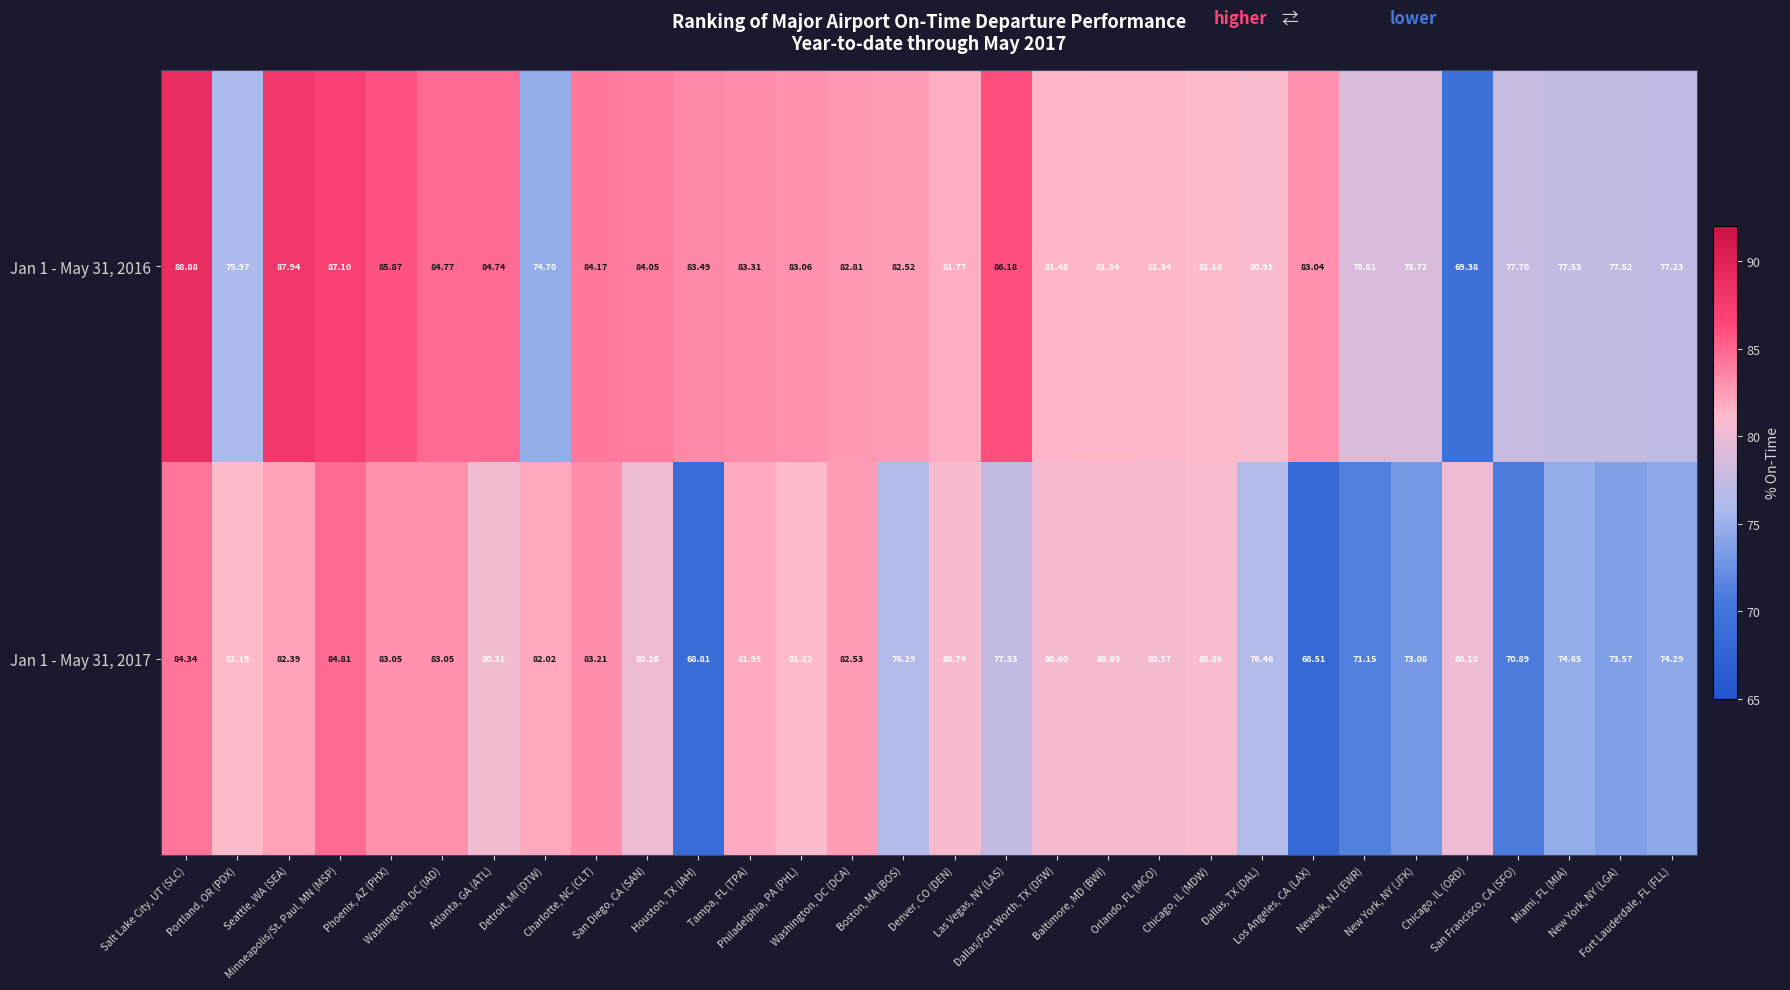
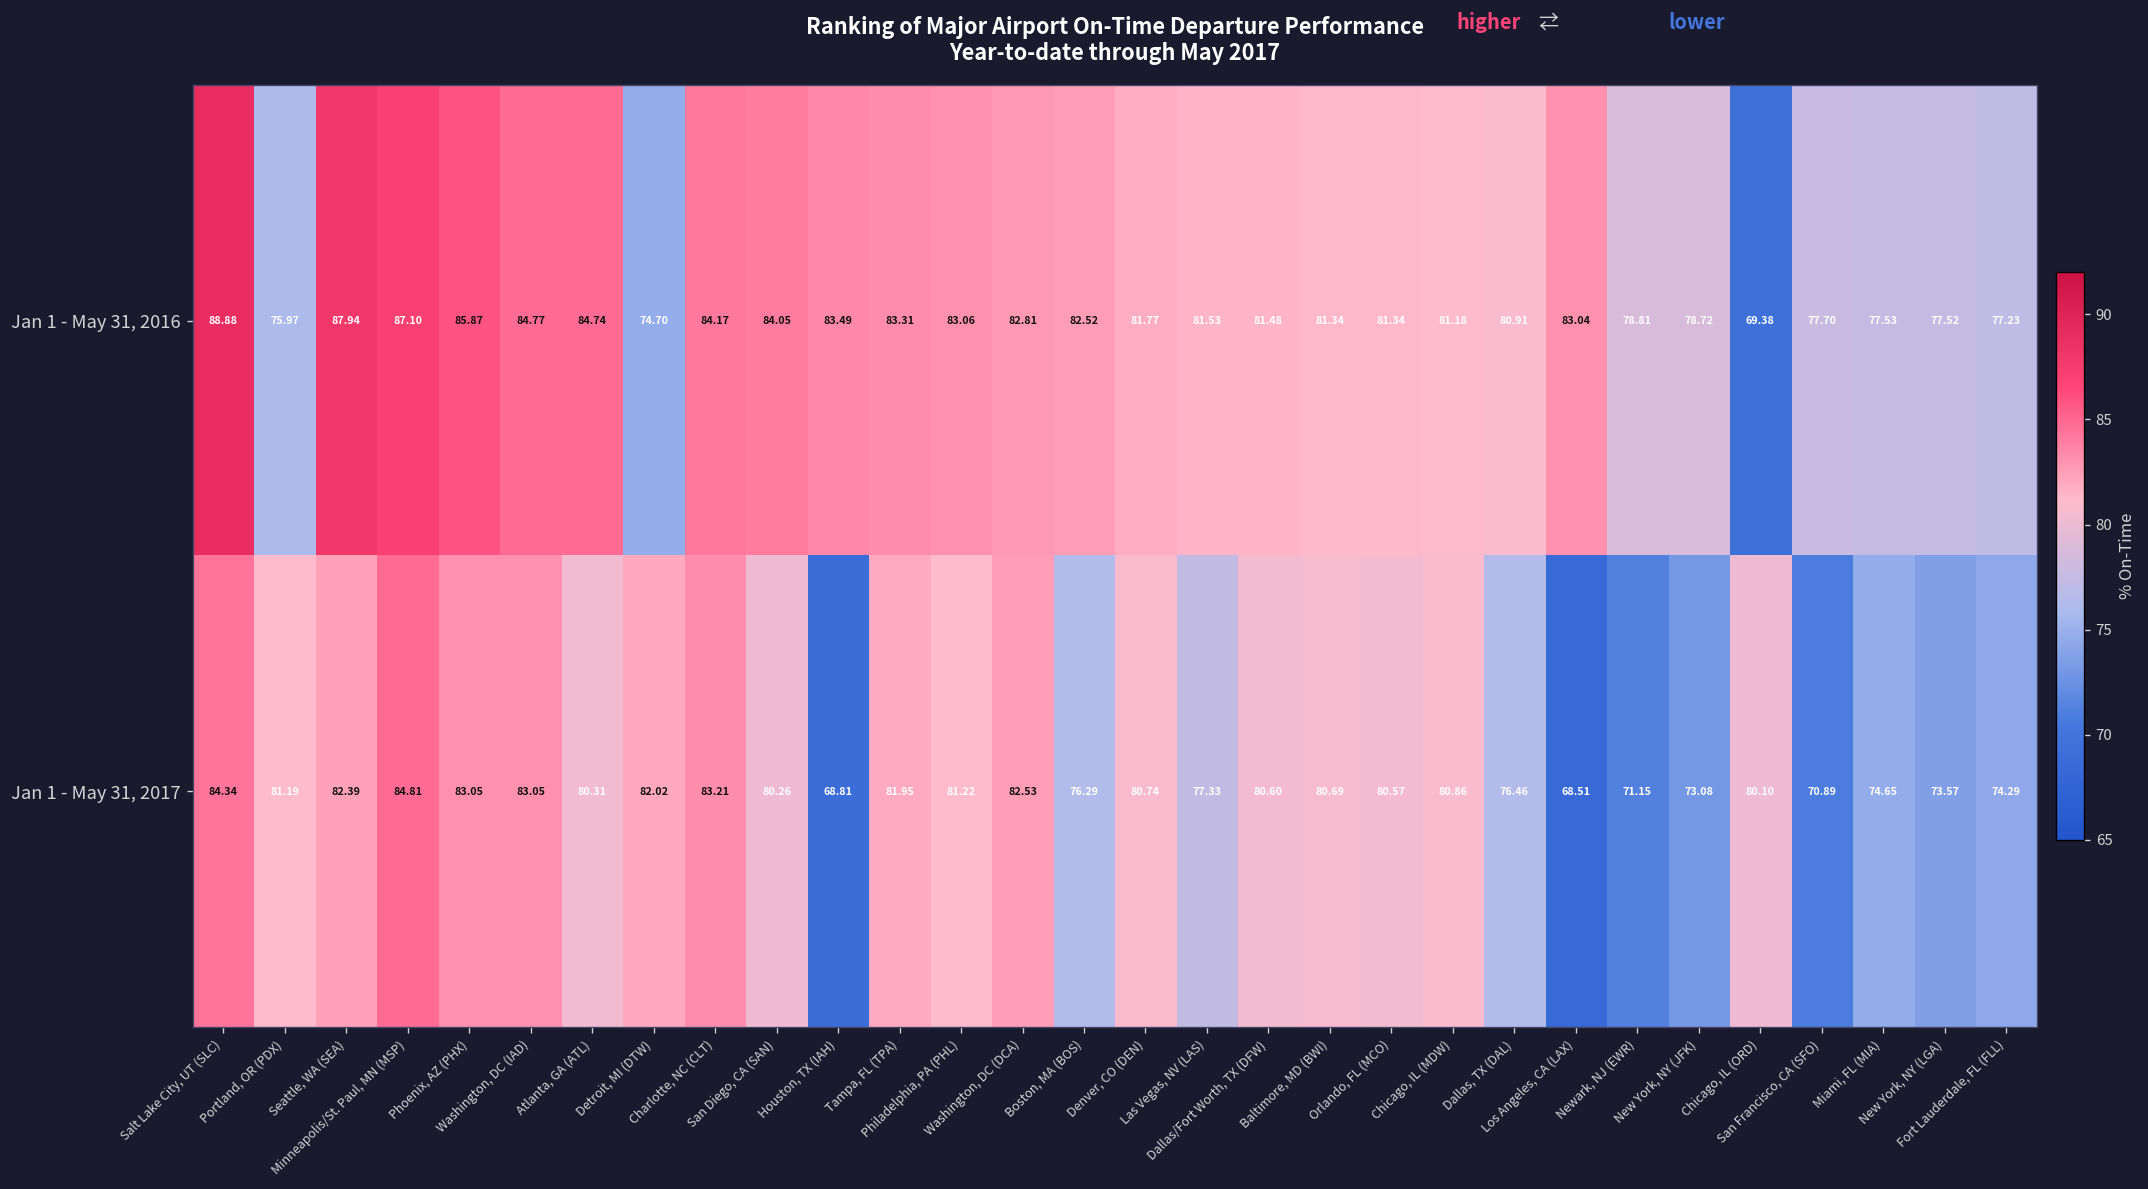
  {
    "Jan 1 - May 31, 2016": {
      "Salt Lake City, UT (SLC)": 88.88,
      "Portland, OR (PDX)": 75.97,
      "Seattle, WA (SEA)": 87.94,
      "Minneapolis/St. Paul, MN (MSP)": 87.10,
      "Phoenix, AZ (PHX)": 85.87,
      "Washington, DC (IAD)": 84.77,
      "Atlanta, GA (ATL)": 84.74,
      "Detroit, MI (DTW)": 74.70,
      "Charlotte, NC (CLT)": 84.17,
      "San Diego, CA (SAN)": 84.05,
      "Houston, TX (IAH)": 83.49,
      "Tampa, FL (TPA)": 83.31,
      "Philadelphia, PA (PHL)": 83.06,
      "Washington, DC (DCA)": 82.81,
      "Boston, MA (BOS)": 82.52,
      "Denver, CO (DEN)": 81.77,
-     "Las Vegas, NV (LAS)": 86.18,
+     "Las Vegas, NV (LAS)": 81.53,
      "Dallas/Fort Worth, TX (DFW)": 81.48,
      "Baltimore, MD (BWI)": 81.34,
      "Orlando, FL (MCO)": 81.34,
      "Chicago, IL (MDW)": 81.18,
      "Dallas, TX (DAL)": 80.91,
      "Los Angeles, CA (LAX)": 83.04,
      "Newark, NJ (EWR)": 78.81,
      "New York, NY (JFK)": 78.72,
      "Chicago, IL (ORD)": 69.38,
      "San Francisco, CA (SFO)": 77.70,
      "Miami, FL (MIA)": 77.53,
      "New York, NY (LGA)": 77.52,
      "Fort Lauderdale, FL (FLL)": 77.23
    },
    "Jan 1 - May 31, 2017": {
      "Salt Lake City, UT (SLC)": 84.34,
      "Portland, OR (PDX)": 81.19,
      "Seattle, WA (SEA)": 82.39,
      "Minneapolis/St. Paul, MN (MSP)": 84.81,
      "Phoenix, AZ (PHX)": 83.05,
      "Washington, DC (IAD)": 83.05,
      "Atlanta, GA (ATL)": 80.31,
      "Detroit, MI (DTW)": 82.02,
      "Charlotte, NC (CLT)": 83.21,
      "San Diego, CA (SAN)": 80.26,
      "Houston, TX (IAH)": 68.81,
      "Tampa, FL (TPA)": 81.95,
      "Philadelphia, PA (PHL)": 81.22,
      "Washington, DC (DCA)": 82.53,
      "Boston, MA (BOS)": 76.29,
      "Denver, CO (DEN)": 80.74,
      "Las Vegas, NV (LAS)": 77.33,
      "Dallas/Fort Worth, TX (DFW)": 80.60,
      "Baltimore, MD (BWI)": 80.69,
      "Orlando, FL (MCO)": 80.57,
      "Chicago, IL (MDW)": 80.86,
      "Dallas, TX (DAL)": 76.46,
      "Los Angeles, CA (LAX)": 68.51,
      "Newark, NJ (EWR)": 71.15,
      "New York, NY (JFK)": 73.08,
      "Chicago, IL (ORD)": 80.10,
      "San Francisco, CA (SFO)": 70.89,
      "Miami, FL (MIA)": 74.65,
      "New York, NY (LGA)": 73.57,
      "Fort Lauderdale, FL (FLL)": 74.29
    }
  }
